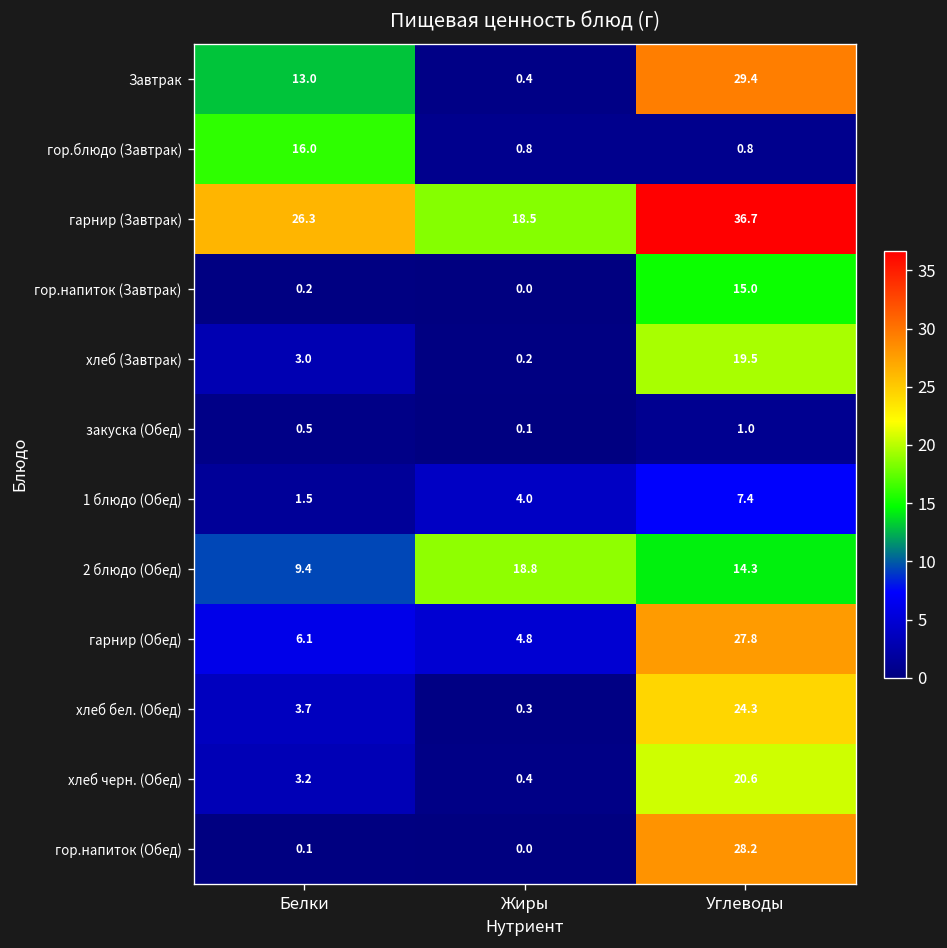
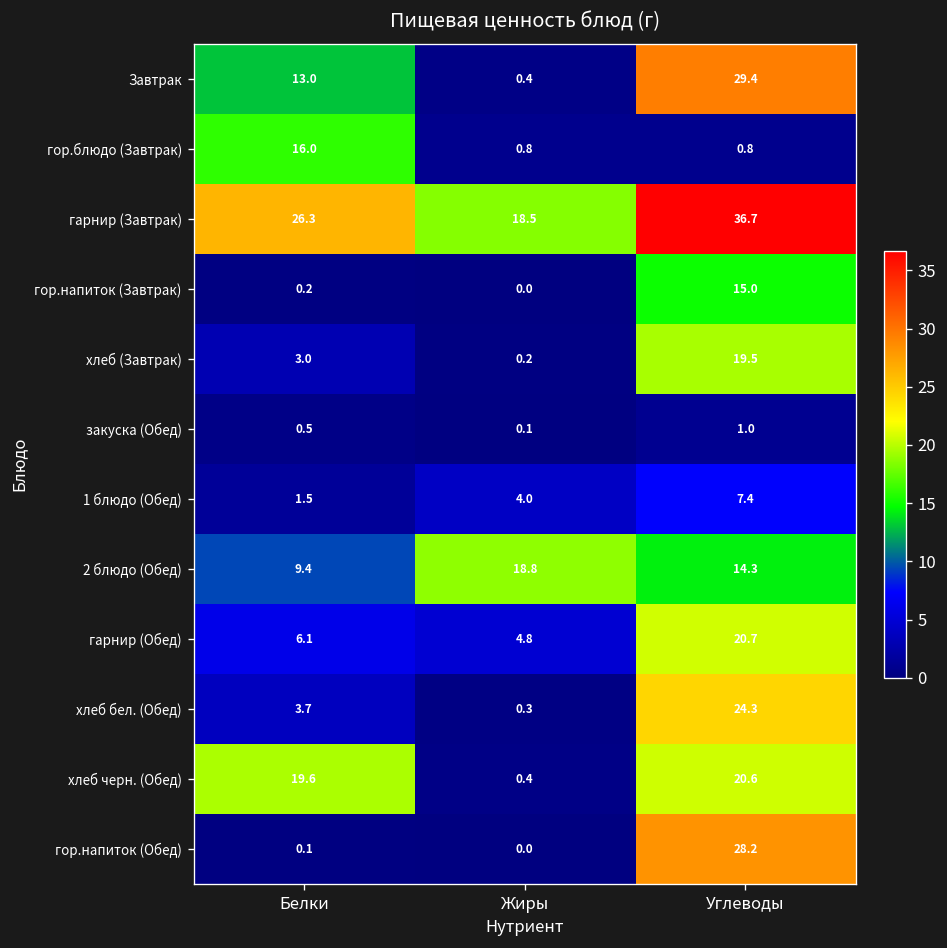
  {
    "Завтрак": {
      "Белки": 13.0,
      "Жиры": 0.4,
      "Углеводы": 29.4
    },
    "гор.блюдо (Завтрак)": {
      "Белки": 16.0,
      "Жиры": 0.8,
      "Углеводы": 0.8
    },
    "гарнир (Завтрак)": {
      "Белки": 26.3,
      "Жиры": 18.5,
      "Углеводы": 36.7
    },
    "гор.напиток (Завтрак)": {
      "Белки": 0.2,
      "Жиры": 0.0,
      "Углеводы": 15.0
    },
    "хлеб (Завтрак)": {
      "Белки": 3.0,
      "Жиры": 0.2,
      "Углеводы": 19.5
    },
    "закуска (Обед)": {
      "Белки": 0.5,
      "Жиры": 0.1,
      "Углеводы": 1.0
    },
    "1 блюдо (Обед)": {
      "Белки": 1.5,
      "Жиры": 4.0,
      "Углеводы": 7.4
    },
    "2 блюдо (Обед)": {
      "Белки": 9.4,
      "Жиры": 18.8,
      "Углеводы": 14.3
    },
    "гарнир (Обед)": {
      "Белки": 6.1,
      "Жиры": 4.8,
-     "Углеводы": 27.8
+     "Углеводы": 20.7
    },
    "хлеб бел. (Обед)": {
      "Белки": 3.7,
      "Жиры": 0.3,
      "Углеводы": 24.3
    },
    "хлеб черн. (Обед)": {
-     "Белки": 3.2,
+     "Белки": 19.6,
      "Жиры": 0.4,
      "Углеводы": 20.6
    },
    "гор.напиток (Обед)": {
      "Белки": 0.1,
      "Жиры": 0.0,
      "Углеводы": 28.2
    }
  }
